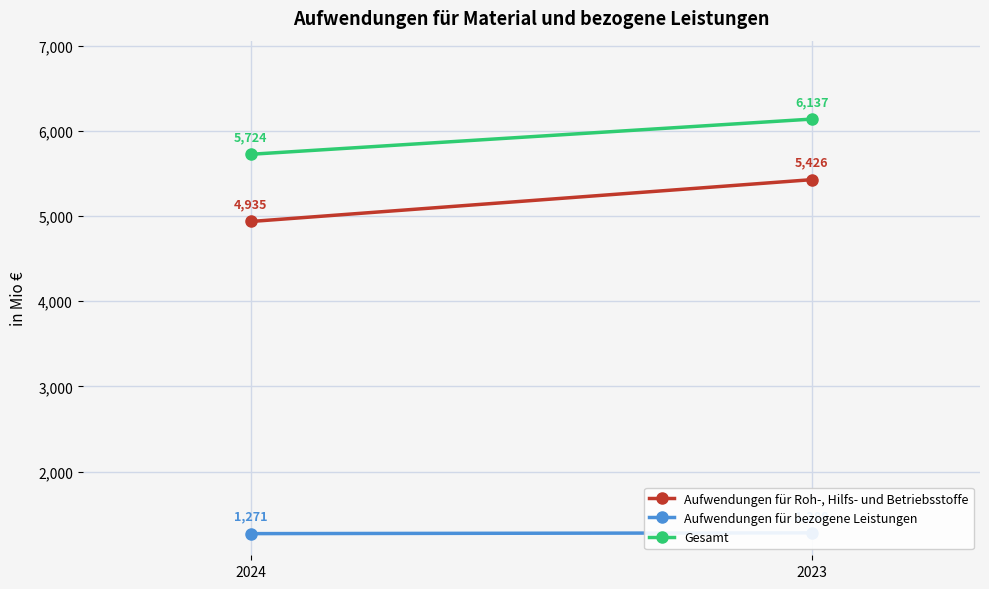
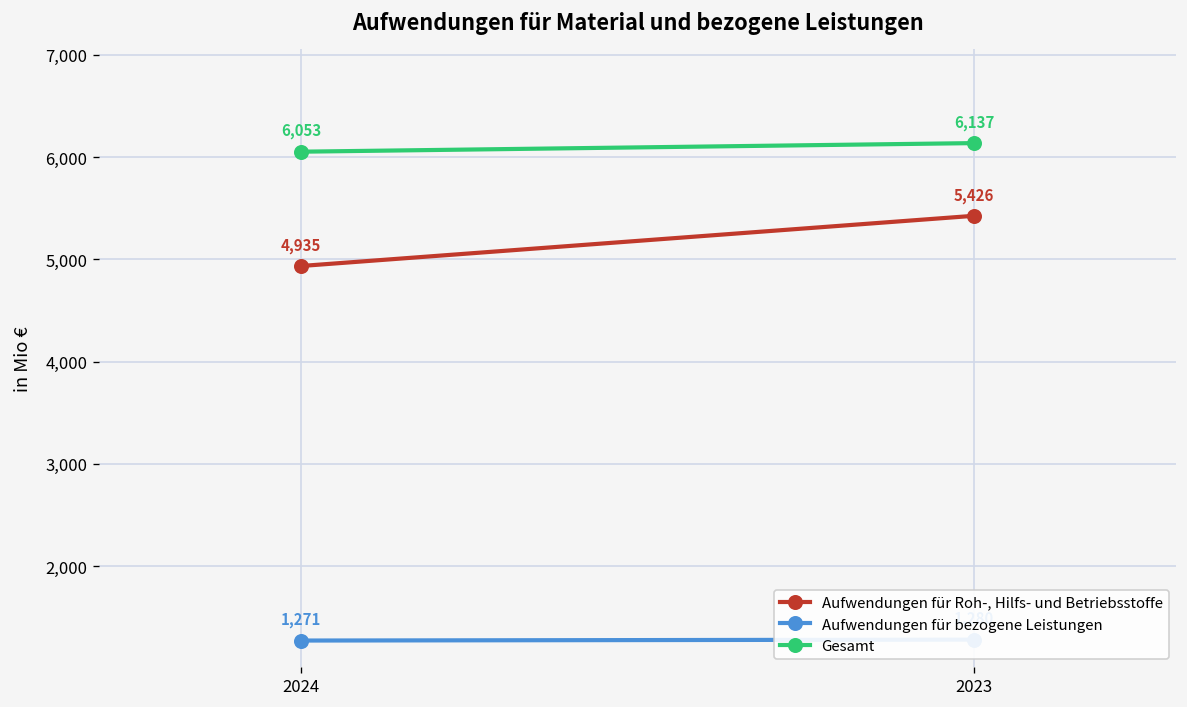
  {
    "Aufwendungen für Roh-, Hilfs- und Betriebsstoffe": {
      "2024": "4,935",
      "2023": "5,426"
    },
    "Aufwendungen für bezogene Leistungen": {
      "2024": "1,271"
    },
    "Gesamt": {
-     "2024": "5,724",
+     "2024": "6,053",
      "2023": "6,137"
    }
  }
